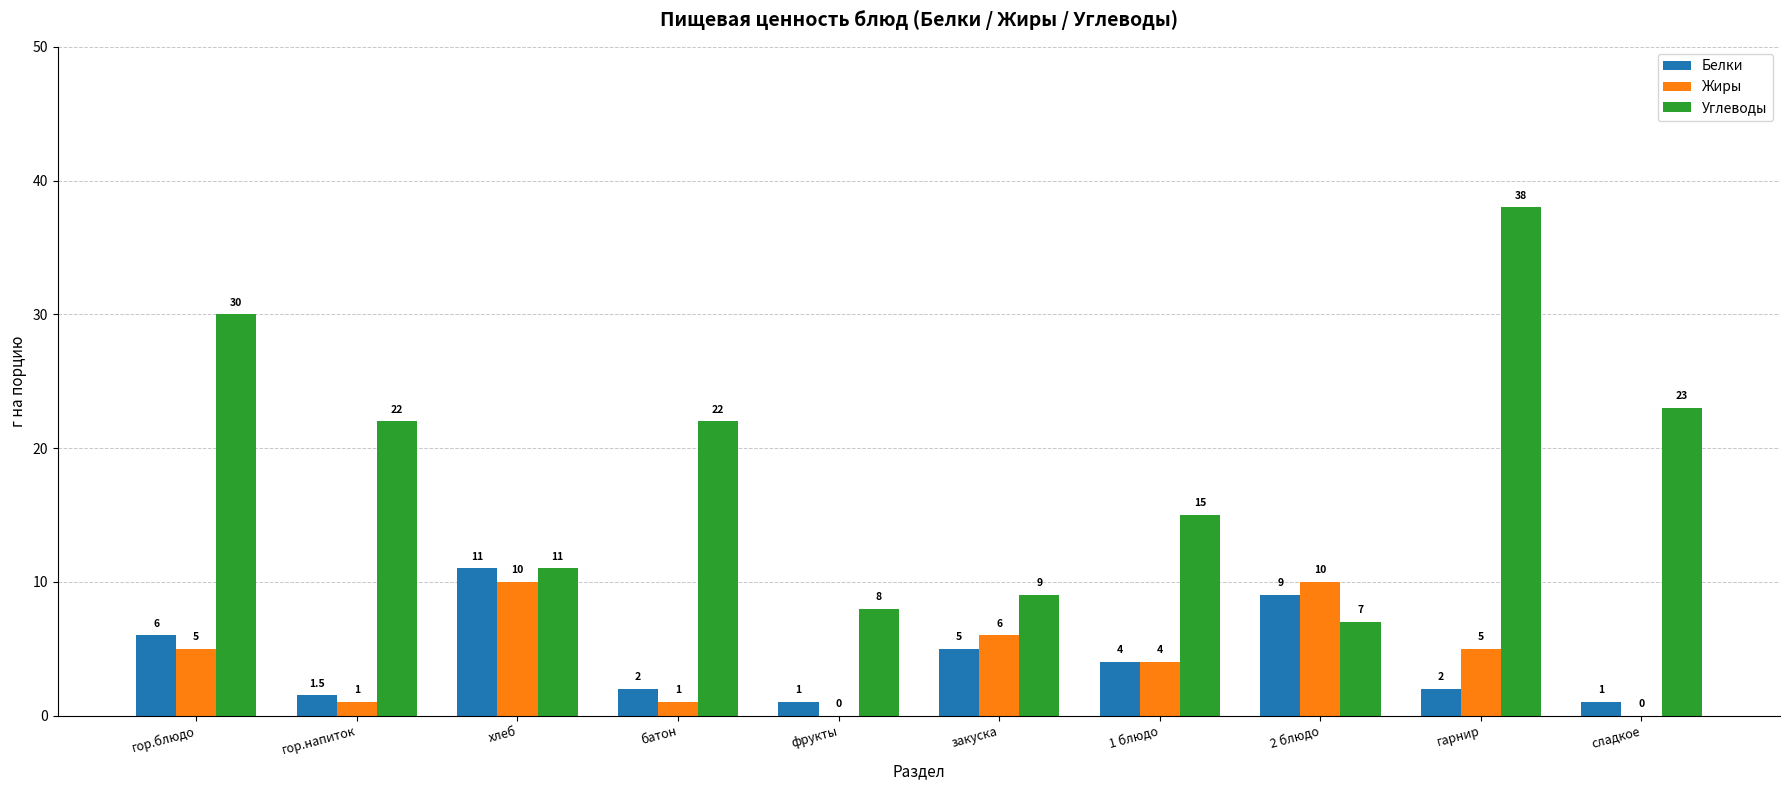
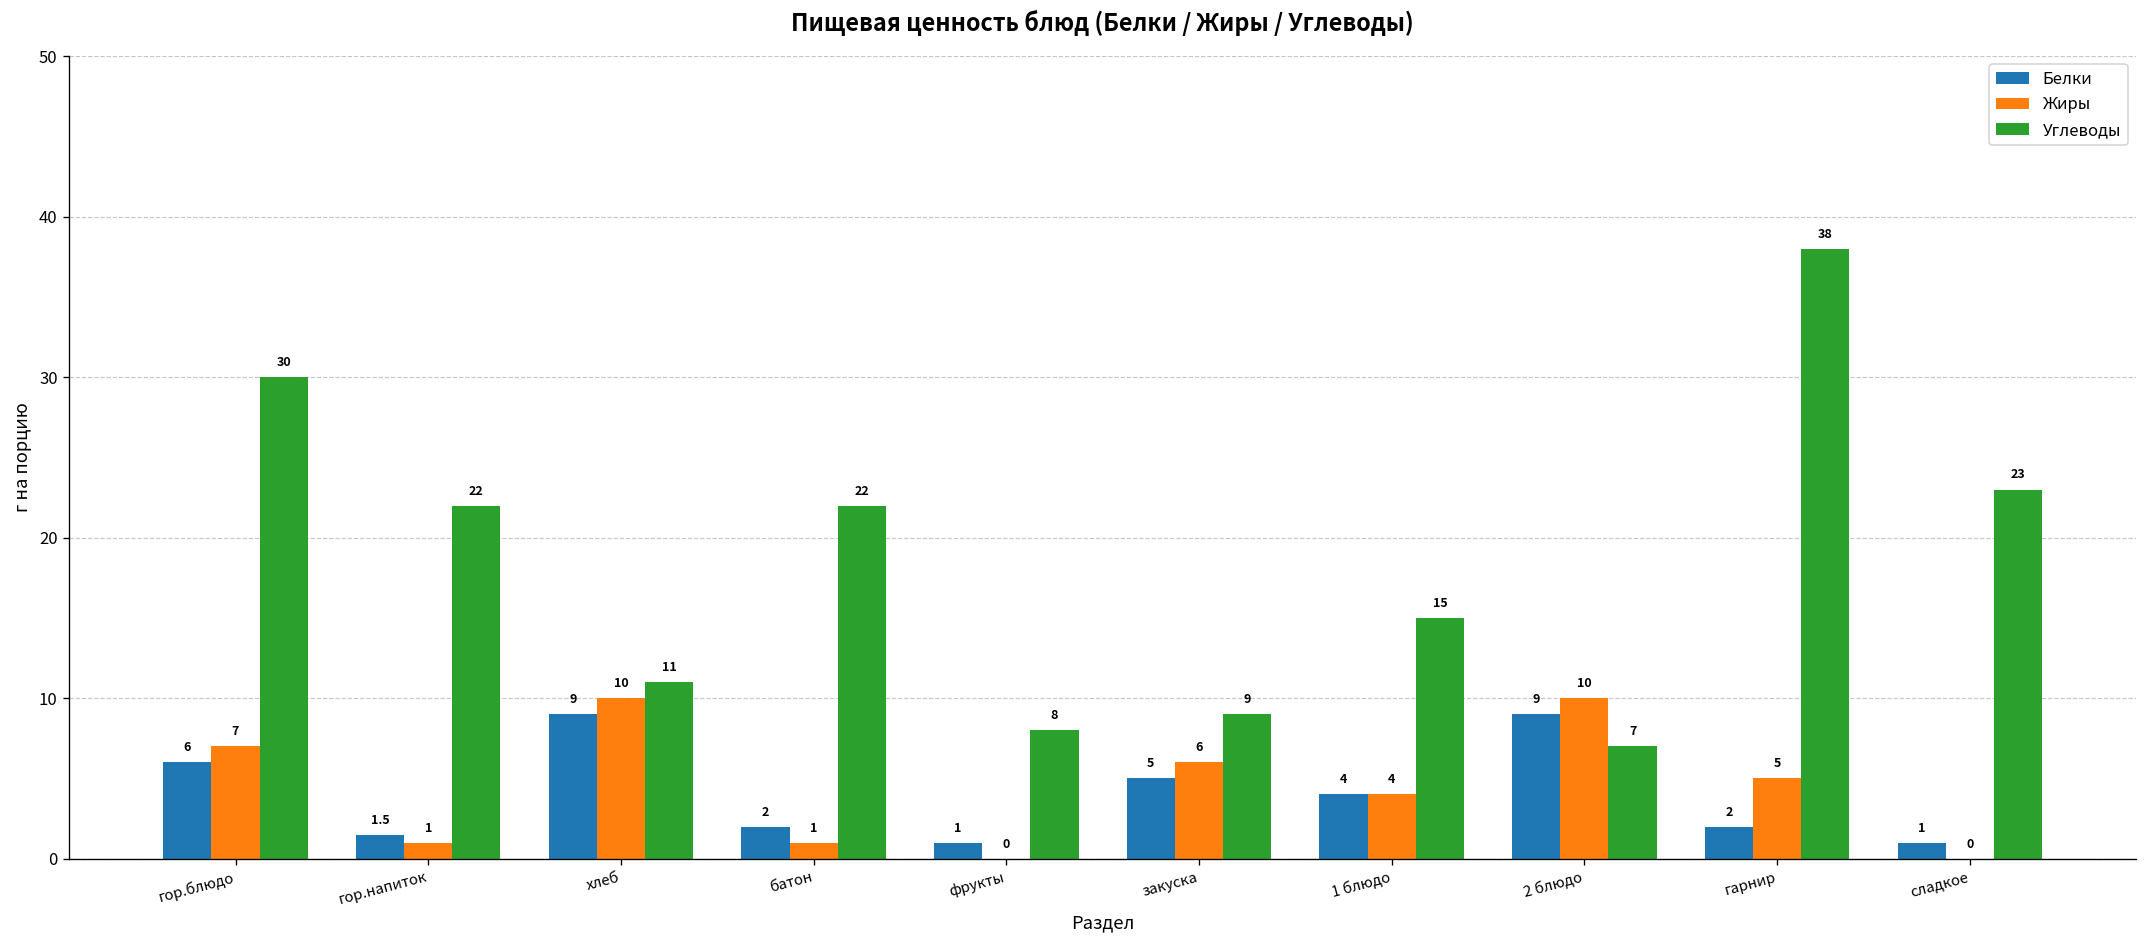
  {
    "Белки": {
      "гор.блюдо": 6,
      "гор.напиток": 1.5,
-     "хлеб": 11,
+     "хлеб": 9,
      "батон": 2,
      "фрукты": 1,
      "закуска": 5,
      "1 блюдо": 4,
      "2 блюдо": 9,
      "гарнир": 2,
      "сладкое": 1
    },
    "Жиры": {
-     "гор.блюдо": 5,
+     "гор.блюдо": 7,
      "гор.напиток": 1,
      "хлеб": 10,
      "батон": 1,
      "фрукты": 0,
      "закуска": 6,
      "1 блюдо": 4,
      "2 блюдо": 10,
      "гарнир": 5,
      "сладкое": 0
    },
    "Углеводы": {
      "гор.блюдо": 30,
      "гор.напиток": 22,
      "хлеб": 11,
      "батон": 22,
      "фрукты": 8,
      "закуска": 9,
      "1 блюдо": 15,
      "2 блюдо": 7,
      "гарнир": 38,
      "сладкое": 23
    }
  }
